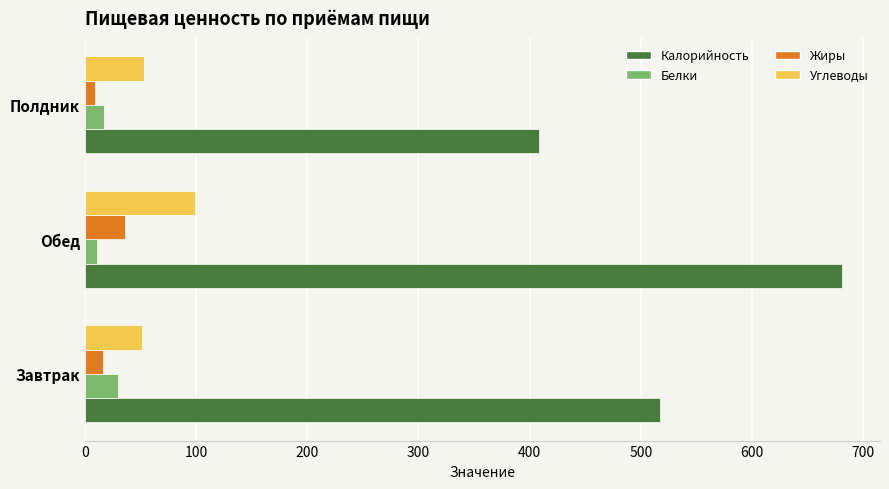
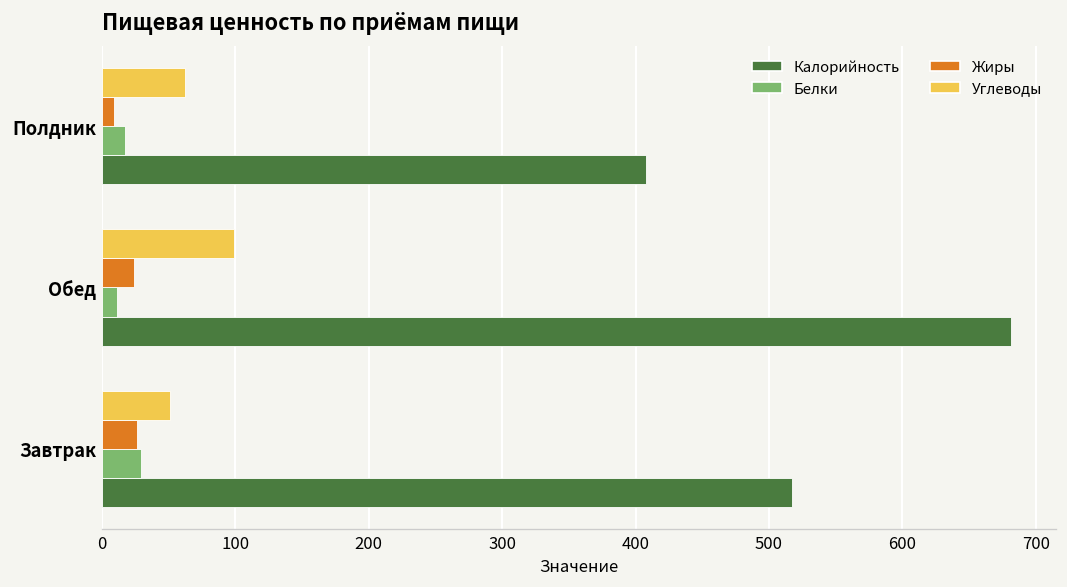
  {
    "Калорийность": {
      "Полдник": 408,
      "Обед": 681,
      "Завтрак": 517
    },
    "Белки": {
      "Полдник": 17,
      "Обед": 11,
      "Завтрак": 29
    },
    "Жиры": {
      "Полдник": 9,
-     "Обед": 36,
-     "Завтрак": 16
+     "Обед": 24,
+     "Завтрак": 27
    },
    "Углеводы": {
-     "Полдник": 53,
+     "Полдник": 63,
      "Обед": 99,
      "Завтрак": 51
    }
  }
